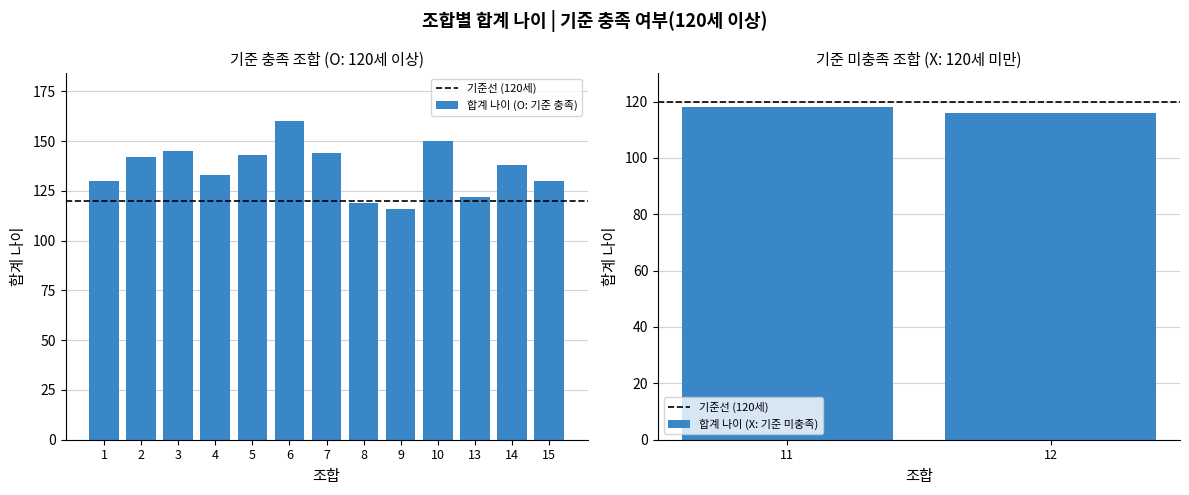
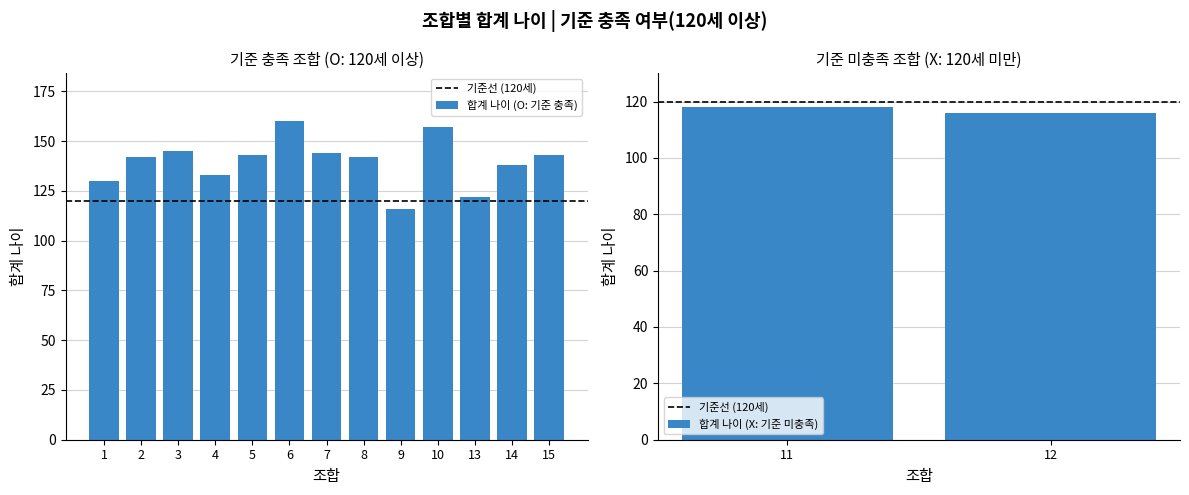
  {
    "기준 충족 조합 (O: 120세 이상)": {
      "1": 130,
      "2": 142,
      "3": 145,
      "4": 133,
      "5": 143,
      "6": 160,
      "7": 144,
-     "8": 119,
+     "8": 142,
      "9": 116,
-     "10": 150,
+     "10": 157,
      "13": 122,
      "14": 138,
-     "15": 130
+     "15": 143
    },
    "기준 미충족 조합 (X: 120세 미만)": {
      "11": 118,
      "12": 116
    }
  }
